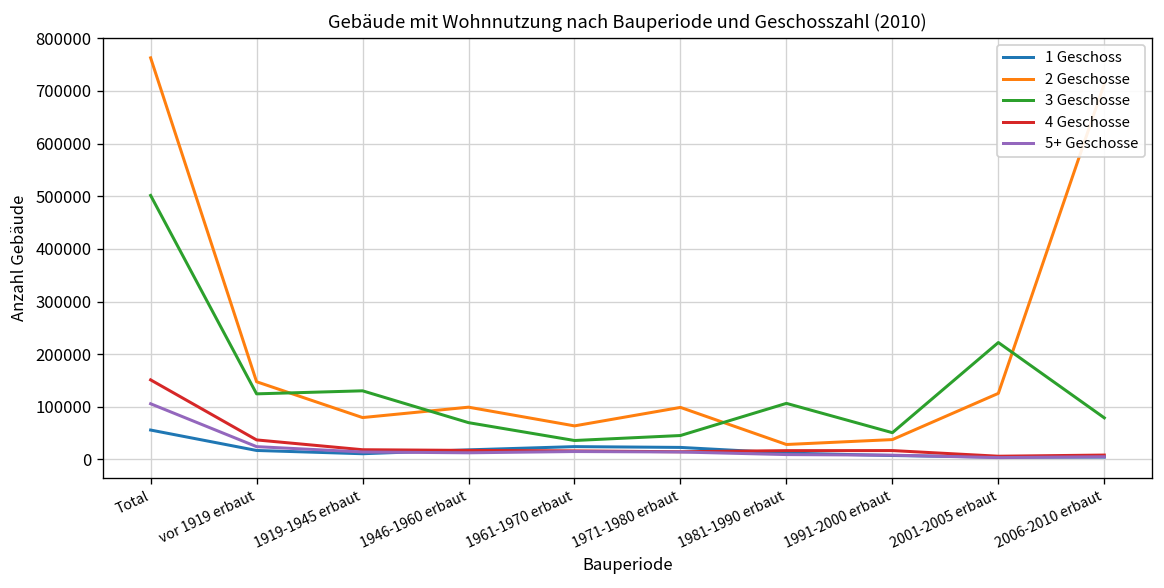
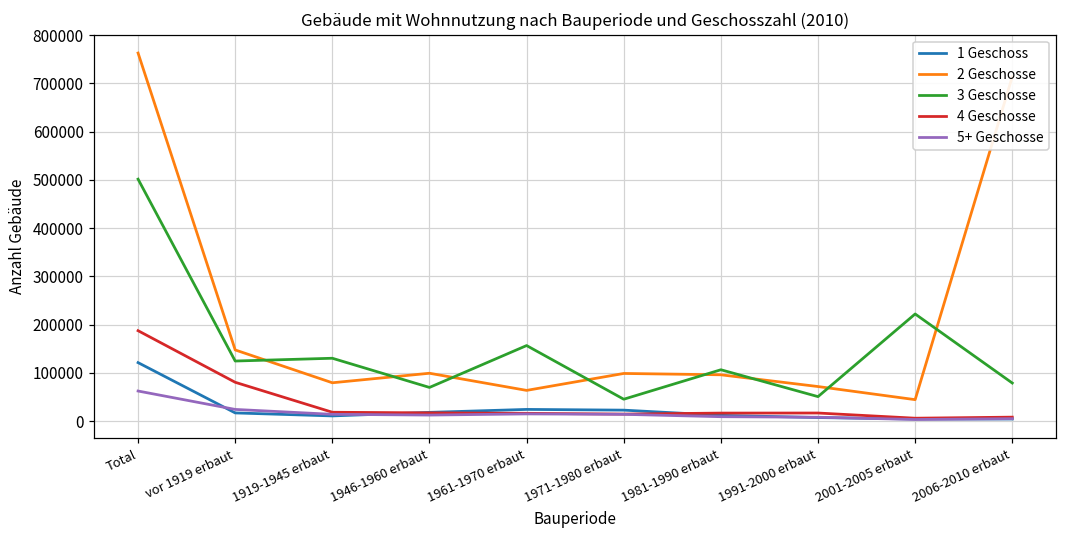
  {
    "1 Geschoss": {
-     "Total": 60000,
+     "Total": 120000,
      "vor 1919 erbaut": 20000,
      "1961-1970 erbaut": 20000,
      "1971-1980 erbaut": 20000
    },
    "2 Geschosse": {
      "Total": 760000,
      "vor 1919 erbaut": 150000,
      "1919-1945 erbaut": 80000,
      "1946-1960 erbaut": 100000,
      "1961-1970 erbaut": 60000,
      "1971-1980 erbaut": 100000,
-     "1981-1990 erbaut": 30000,
-     "1991-2000 erbaut": 40000,
-     "2001-2005 erbaut": 130000
+     "1981-1990 erbaut": 100000,
+     "1991-2000 erbaut": 70000,
+     "2001-2005 erbaut": 40000
    },
    "3 Geschosse": {
      "Total": 500000,
      "vor 1919 erbaut": 120000,
      "1919-1945 erbaut": 130000,
      "1946-1960 erbaut": 70000,
-     "1961-1970 erbaut": 40000,
+     "1961-1970 erbaut": 160000,
      "1971-1980 erbaut": 50000,
      "1981-1990 erbaut": 110000,
      "1991-2000 erbaut": 50000,
      "2001-2005 erbaut": 220000,
      "2006-2010 erbaut": 80000
    },
    "4 Geschosse": {
-     "Total": 150000,
-     "vor 1919 erbaut": 40000,
+     "Total": 190000,
+     "vor 1919 erbaut": 80000,
      "1991-2000 erbaut": 20000
    },
    "5+ Geschosse": {
-     "Total": 110000,
+     "Total": 60000,
      "vor 1919 erbaut": 20000
    }
  }
